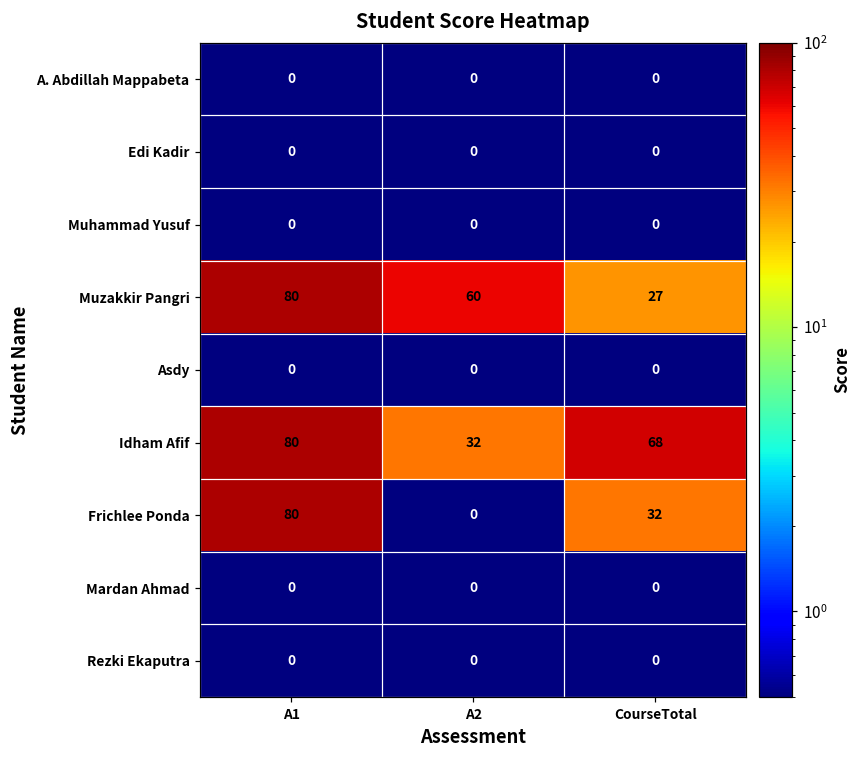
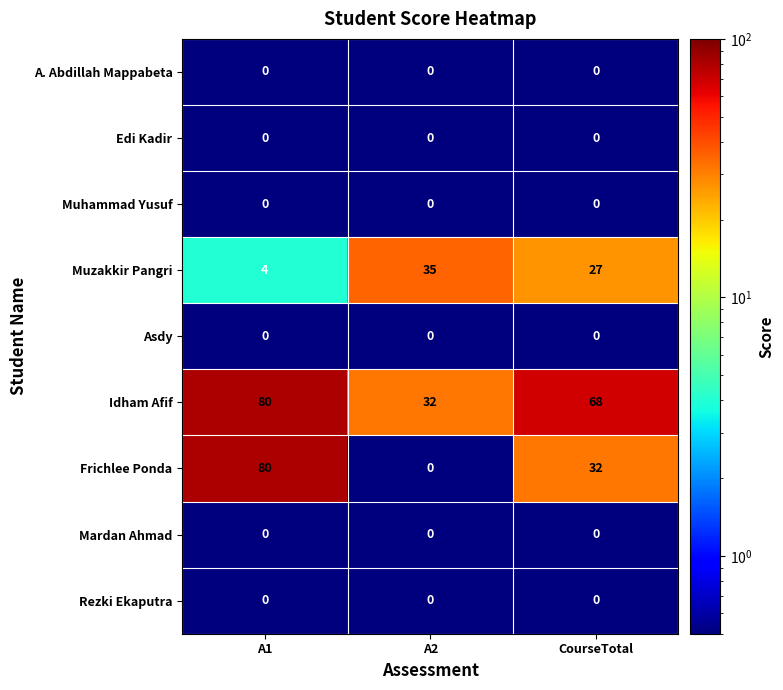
  {
    "A. Abdillah Mappabeta": {
      "A1": 0,
      "A2": 0,
      "CourseTotal": 0
    },
    "Edi Kadir": {
      "A1": 0,
      "A2": 0,
      "CourseTotal": 0
    },
    "Muhammad Yusuf": {
      "A1": 0,
      "A2": 0,
      "CourseTotal": 0
    },
    "Muzakkir Pangri": {
-     "A1": 80,
-     "A2": 60,
+     "A1": 4,
+     "A2": 35,
      "CourseTotal": 27
    },
    "Asdy": {
      "A1": 0,
      "A2": 0,
      "CourseTotal": 0
    },
    "Idham Afif": {
      "A1": 80,
      "A2": 32,
      "CourseTotal": 68
    },
    "Frichlee Ponda": {
      "A1": 80,
      "A2": 0,
      "CourseTotal": 32
    },
    "Mardan Ahmad": {
      "A1": 0,
      "A2": 0,
      "CourseTotal": 0
    },
    "Rezki Ekaputra": {
      "A1": 0,
      "A2": 0,
      "CourseTotal": 0
    }
  }
